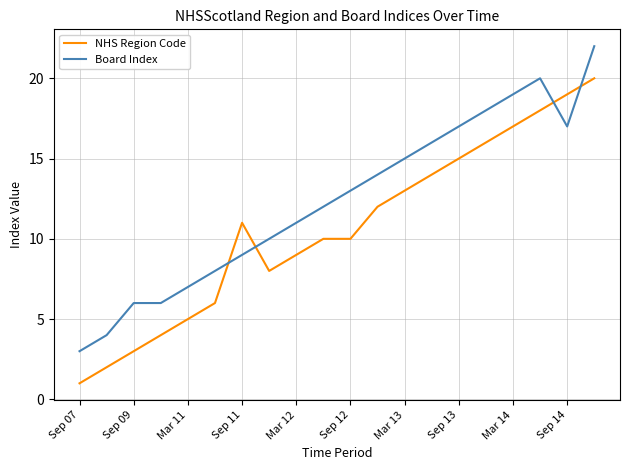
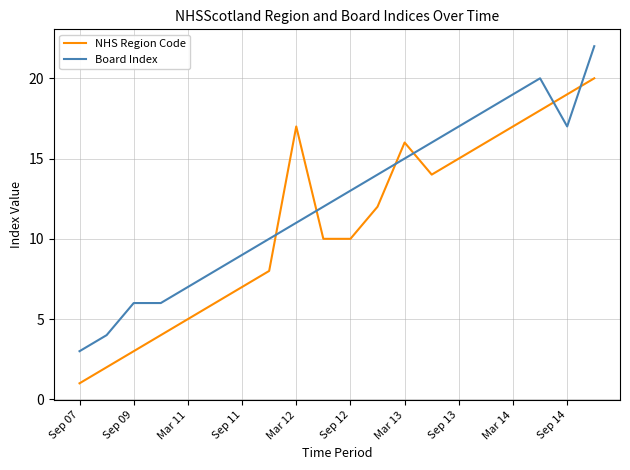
  {
    "NHS Region Code": {
      "Sep 07": 1,
      "Sep 09": 3,
      "Mar 11": 5,
-     "Sep 11": 11,
-     "Mar 12": 9,
+     "Sep 11": 7,
+     "Mar 12": 17,
      "Sep 12": 10,
-     "Mar 13": 13,
+     "Mar 13": 16,
      "Sep 13": 15,
      "Mar 14": 17,
      "Sep 14": 19
    },
    "Board Index": {
      "Sep 07": 3,
      "Sep 09": 6,
      "Mar 11": 7,
      "Sep 11": 9,
      "Mar 12": 11,
      "Sep 12": 13,
      "Mar 13": 15,
      "Sep 13": 17,
      "Mar 14": 19,
      "Sep 14": 17
    }
  }
